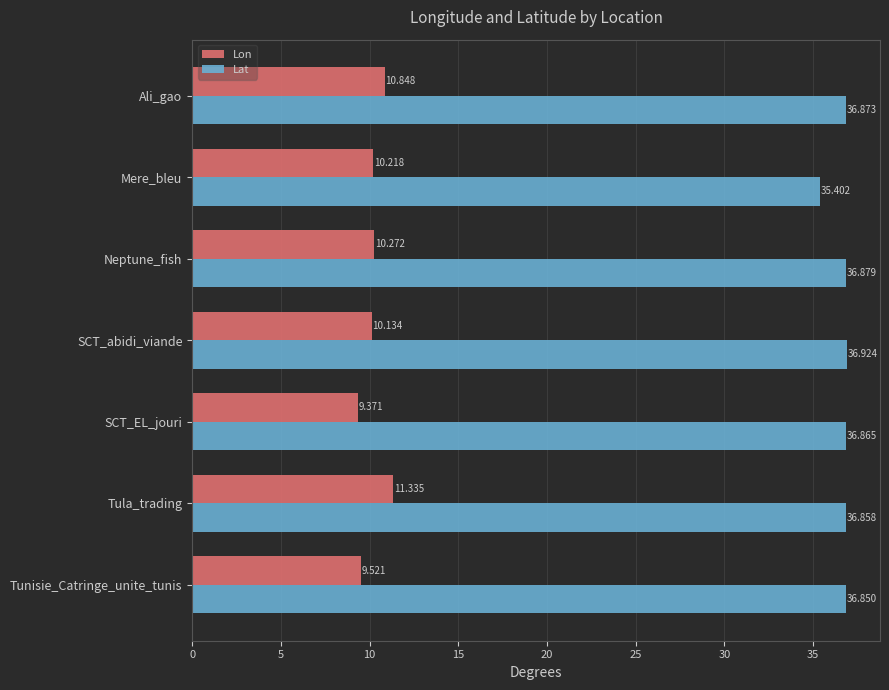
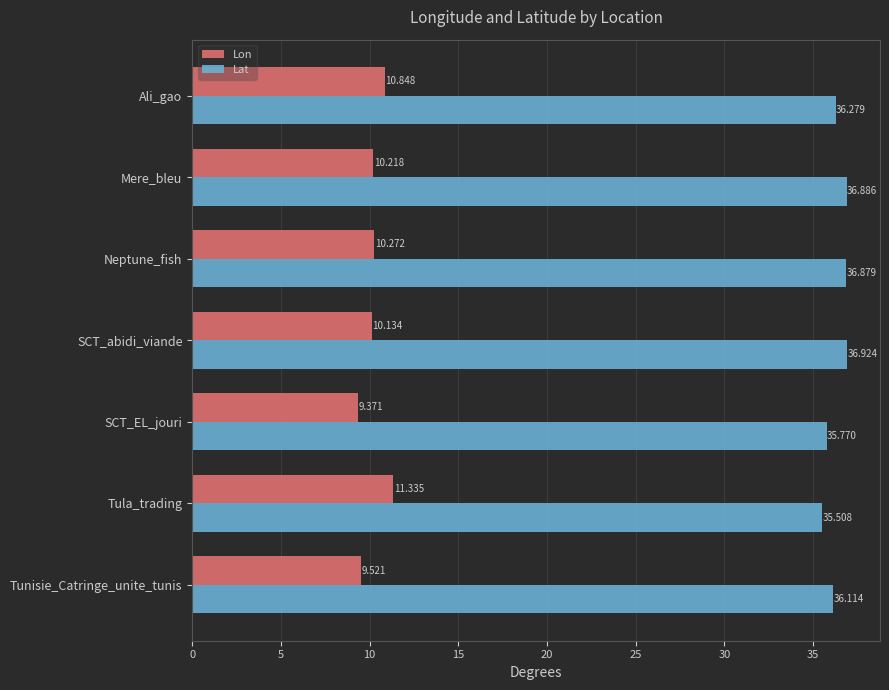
  {
    "Lon": {
      "Ali_gao": 10.848,
      "Mere_bleu": 10.218,
      "Neptune_fish": 10.272,
      "SCT_abidi_viande": 10.134,
      "SCT_EL_jouri": 9.371,
      "Tula_trading": 11.335,
      "Tunisie_Catringe_unite_tunis": 9.521
    },
    "Lat": {
-     "Ali_gao": 36.873,
-     "Mere_bleu": 35.402,
+     "Ali_gao": 36.279,
+     "Mere_bleu": 36.886,
      "Neptune_fish": 36.879,
      "SCT_abidi_viande": 36.924,
-     "SCT_EL_jouri": 36.865,
-     "Tula_trading": 36.858,
-     "Tunisie_Catringe_unite_tunis": 36.850
+     "SCT_EL_jouri": 35.770,
+     "Tula_trading": 35.508,
+     "Tunisie_Catringe_unite_tunis": 36.114
    }
  }
